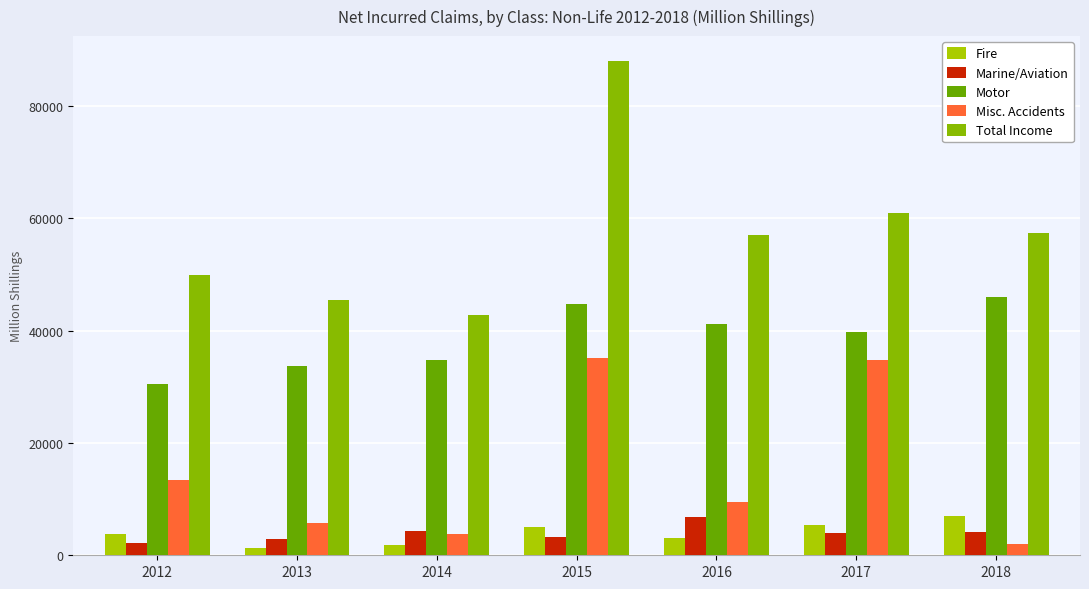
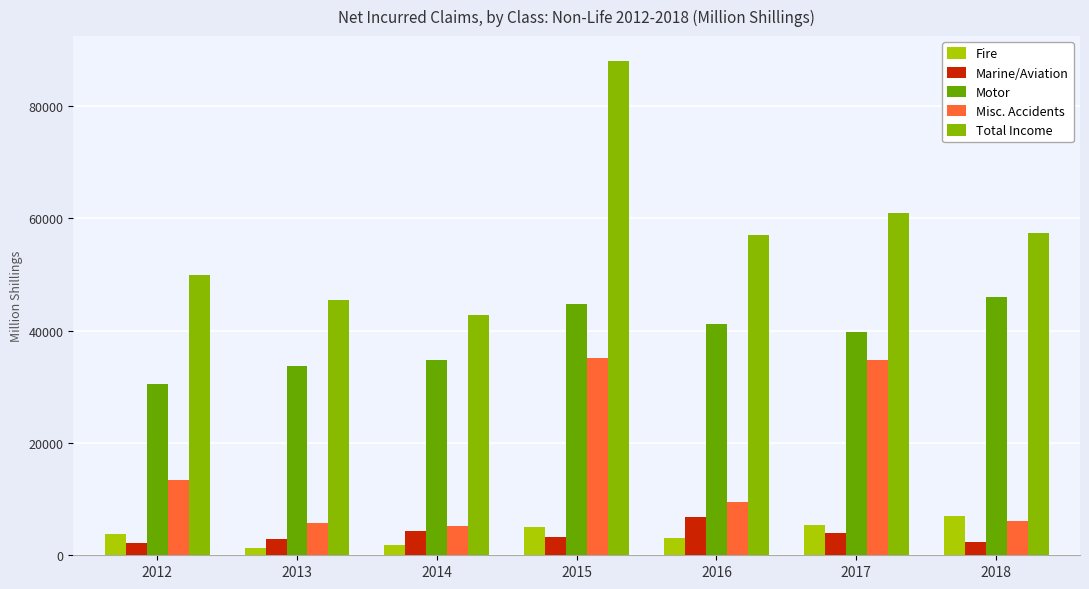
  {
    "Marine/Aviation": {
      "2012": 2000,
      "2013": 3000,
      "2014": 4000,
      "2015": 3000,
      "2016": 7000,
      "2017": 4000,
-     "2018": 4000
+     "2018": 2000
    },
    "Misc. Accidents": {
      "2012": 13000,
      "2013": 6000,
-     "2014": 4000,
+     "2014": 5000,
      "2015": 35000,
      "2016": 9000,
      "2017": 35000,
-     "2018": 2000
+     "2018": 6000
    }
  }
